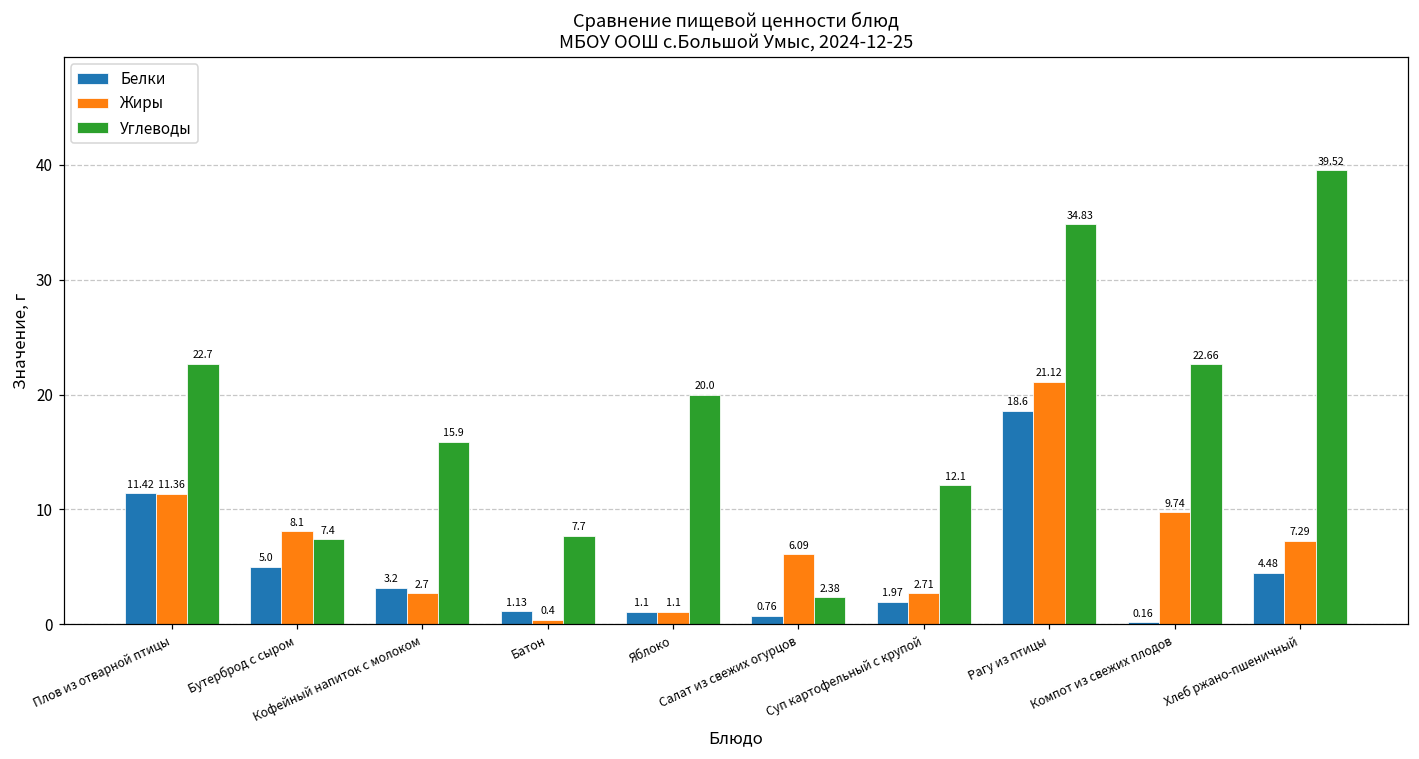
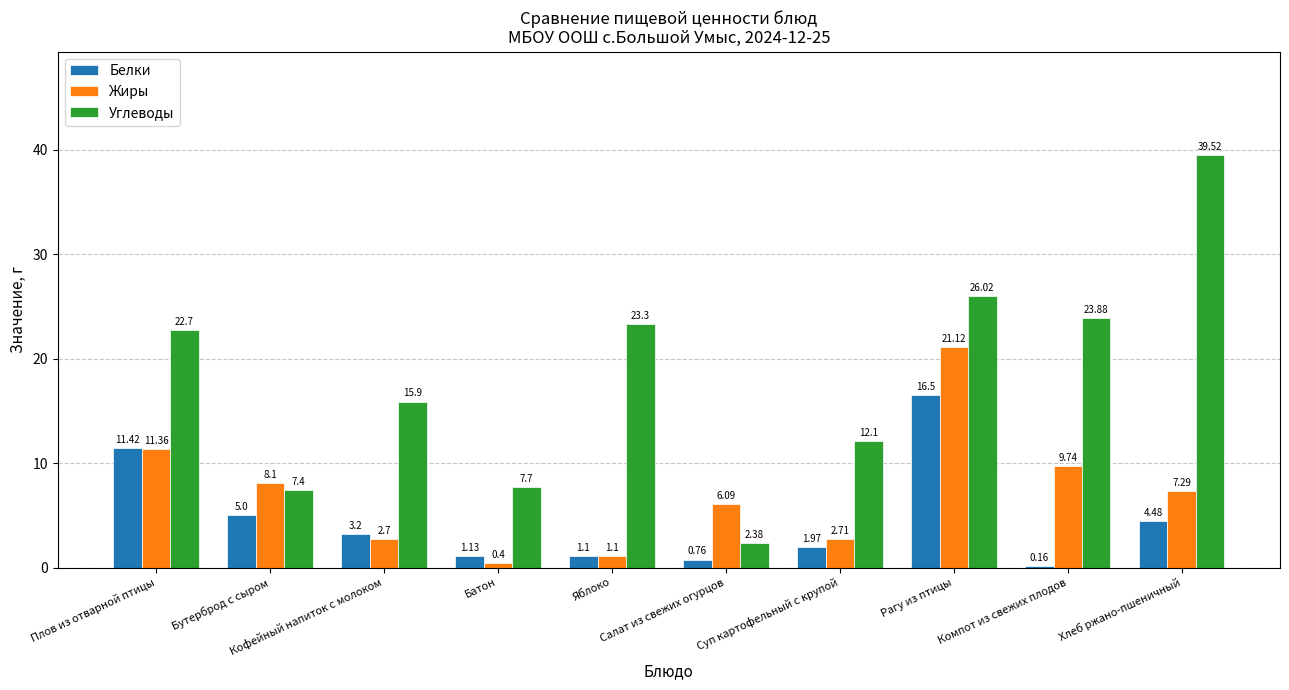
  {
    "Белки": {
      "Плов из отварной птицы": 11.42,
      "Бутерброд с сыром": 5.0,
      "Кофейный напиток с молоком": 3.2,
      "Батон": 1.13,
      "Яблоко": 1.1,
      "Салат из свежих огурцов": 0.76,
      "Суп картофельный с крупой": 1.97,
-     "Рагу из птицы": 18.6,
+     "Рагу из птицы": 16.5,
      "Компот из свежих плодов": 0.16,
      "Хлеб ржано-пшеничный": 4.48
    },
    "Жиры": {
      "Плов из отварной птицы": 11.36,
      "Бутерброд с сыром": 8.1,
      "Кофейный напиток с молоком": 2.7,
      "Батон": 0.4,
      "Яблоко": 1.1,
      "Салат из свежих огурцов": 6.09,
      "Суп картофельный с крупой": 2.71,
      "Рагу из птицы": 21.12,
      "Компот из свежих плодов": 9.74,
      "Хлеб ржано-пшеничный": 7.29
    },
    "Углеводы": {
      "Плов из отварной птицы": 22.7,
      "Бутерброд с сыром": 7.4,
      "Кофейный напиток с молоком": 15.9,
      "Батон": 7.7,
-     "Яблоко": 20.0,
+     "Яблоко": 23.3,
      "Салат из свежих огурцов": 2.38,
      "Суп картофельный с крупой": 12.1,
-     "Рагу из птицы": 34.83,
-     "Компот из свежих плодов": 22.66,
+     "Рагу из птицы": 26.02,
+     "Компот из свежих плодов": 23.88,
      "Хлеб ржано-пшеничный": 39.52
    }
  }
